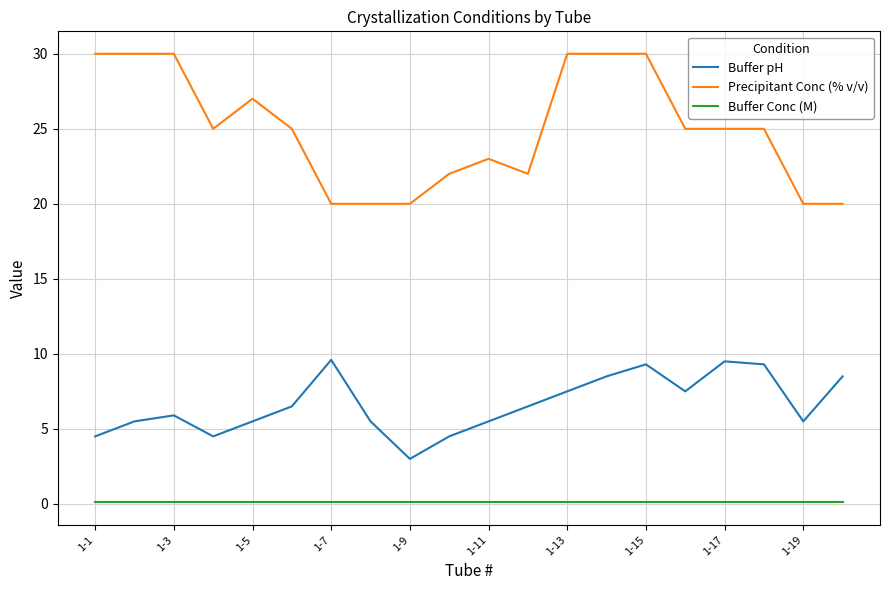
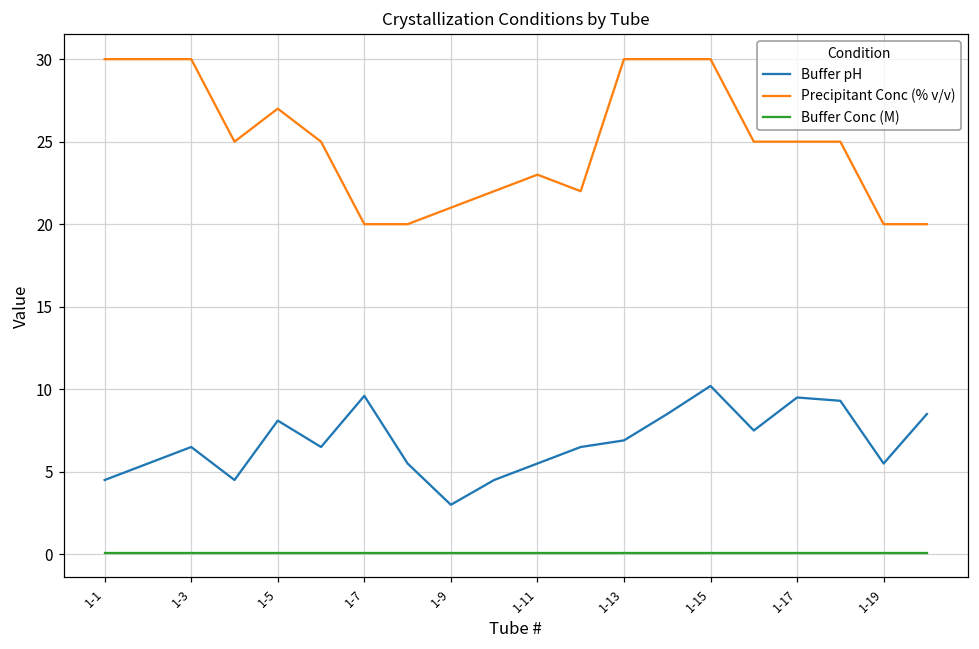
  {
    "Buffer pH": {
      "1-1": 4.5,
-     "1-3": 5.9,
-     "1-5": 5.5,
+     "1-3": 6.5,
+     "1-5": 8.1,
      "1-7": 9.6,
      "1-9": 3.0,
      "1-11": 5.5,
-     "1-13": 7.5,
-     "1-15": 9.3,
+     "1-13": 6.9,
+     "1-15": 10.2,
      "1-17": 9.5,
      "1-19": 5.5
    },
    "Precipitant Conc (% v/v)": {
      "1-1": 30,
      "1-3": 30,
      "1-5": 27,
      "1-7": 20,
-     "1-9": 20,
+     "1-9": 21,
      "1-11": 23,
      "1-13": 30,
      "1-15": 30,
      "1-17": 25,
      "1-19": 20
    },
    "Buffer Conc (M)": {
      "1-1": 0.1,
      "1-3": 0.1,
      "1-5": 0.1,
      "1-7": 0.1,
      "1-9": 0.1,
      "1-11": 0.1,
      "1-13": 0.1,
      "1-15": 0.1,
      "1-17": 0.1,
      "1-19": 0.1
    }
  }
